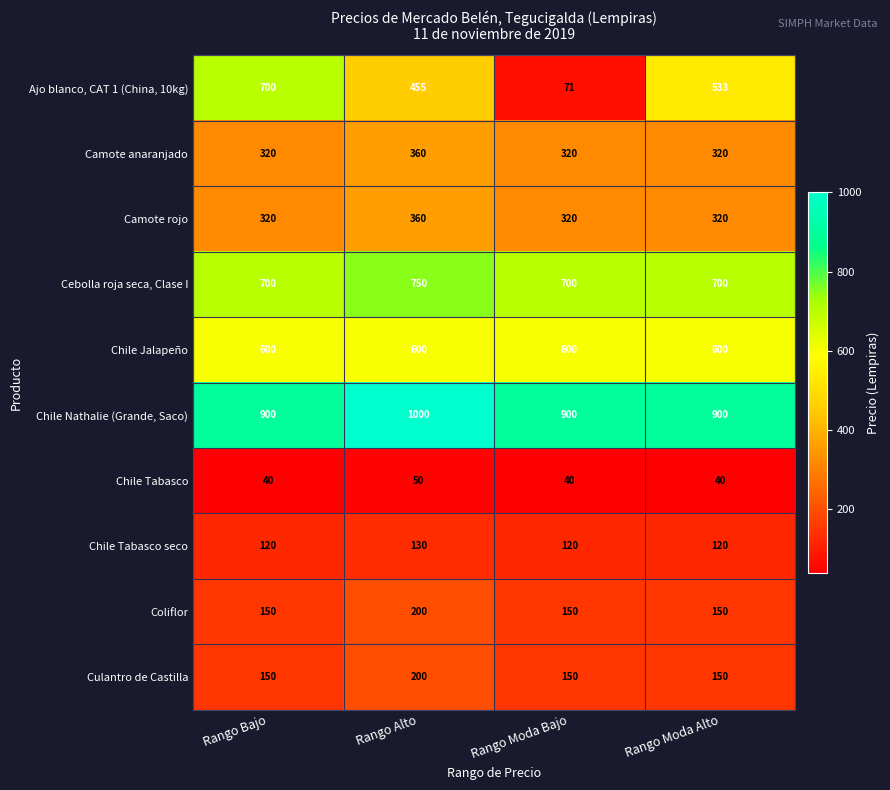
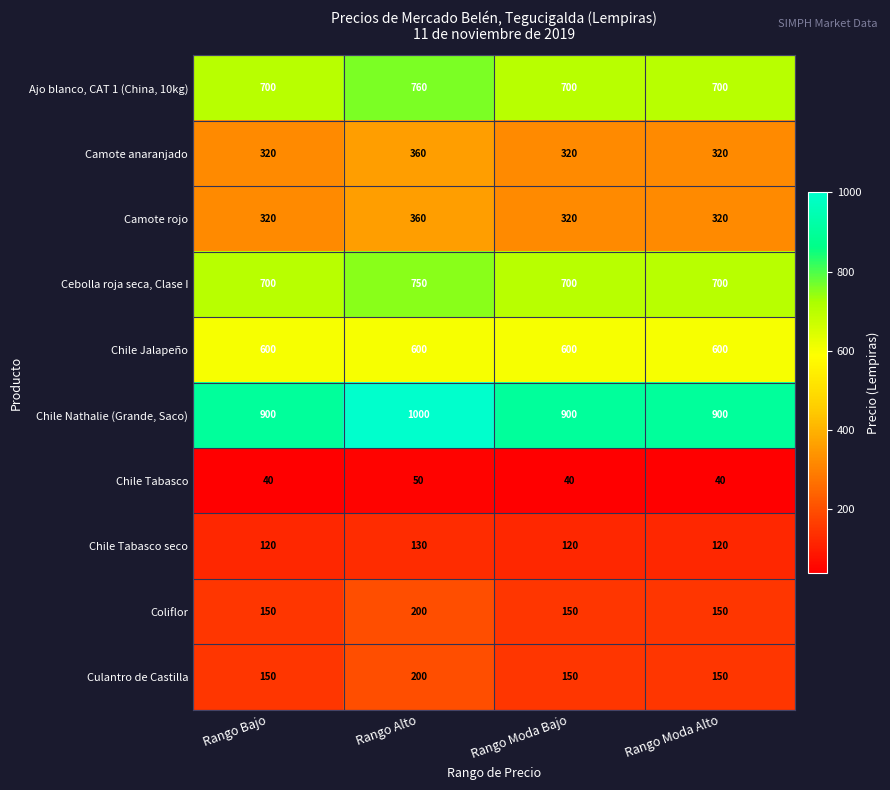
  {
    "Ajo blanco, CAT 1 (China, 10kg)": {
      "Rango Bajo": 700,
-     "Rango Alto": 455,
-     "Rango Moda Bajo": 71,
-     "Rango Moda Alto": 533
+     "Rango Alto": 760,
+     "Rango Moda Bajo": 700,
+     "Rango Moda Alto": 700
    },
    "Camote anaranjado": {
      "Rango Bajo": 320,
      "Rango Alto": 360,
      "Rango Moda Bajo": 320,
      "Rango Moda Alto": 320
    },
    "Camote rojo": {
      "Rango Bajo": 320,
      "Rango Alto": 360,
      "Rango Moda Bajo": 320,
      "Rango Moda Alto": 320
    },
    "Cebolla roja seca, Clase I": {
      "Rango Bajo": 700,
      "Rango Alto": 750,
      "Rango Moda Bajo": 700,
      "Rango Moda Alto": 700
    },
    "Chile Jalapeño": {
      "Rango Bajo": 600,
      "Rango Alto": 600,
      "Rango Moda Bajo": 600,
      "Rango Moda Alto": 600
    },
    "Chile Nathalie (Grande, Saco)": {
      "Rango Bajo": 900,
      "Rango Alto": 1000,
      "Rango Moda Bajo": 900,
      "Rango Moda Alto": 900
    },
    "Chile Tabasco": {
      "Rango Bajo": 40,
      "Rango Alto": 50,
      "Rango Moda Bajo": 40,
      "Rango Moda Alto": 40
    },
    "Chile Tabasco seco": {
      "Rango Bajo": 120,
      "Rango Alto": 130,
      "Rango Moda Bajo": 120,
      "Rango Moda Alto": 120
    },
    "Coliflor": {
      "Rango Bajo": 150,
      "Rango Alto": 200,
      "Rango Moda Bajo": 150,
      "Rango Moda Alto": 150
    },
    "Culantro de Castilla": {
      "Rango Bajo": 150,
      "Rango Alto": 200,
      "Rango Moda Bajo": 150,
      "Rango Moda Alto": 150
    }
  }
